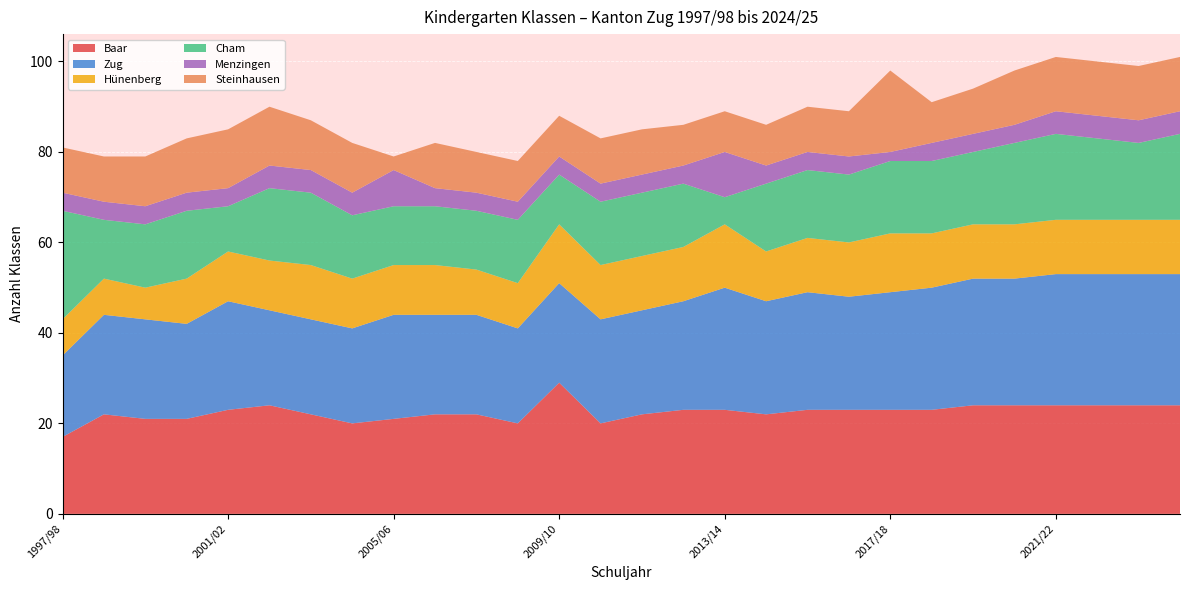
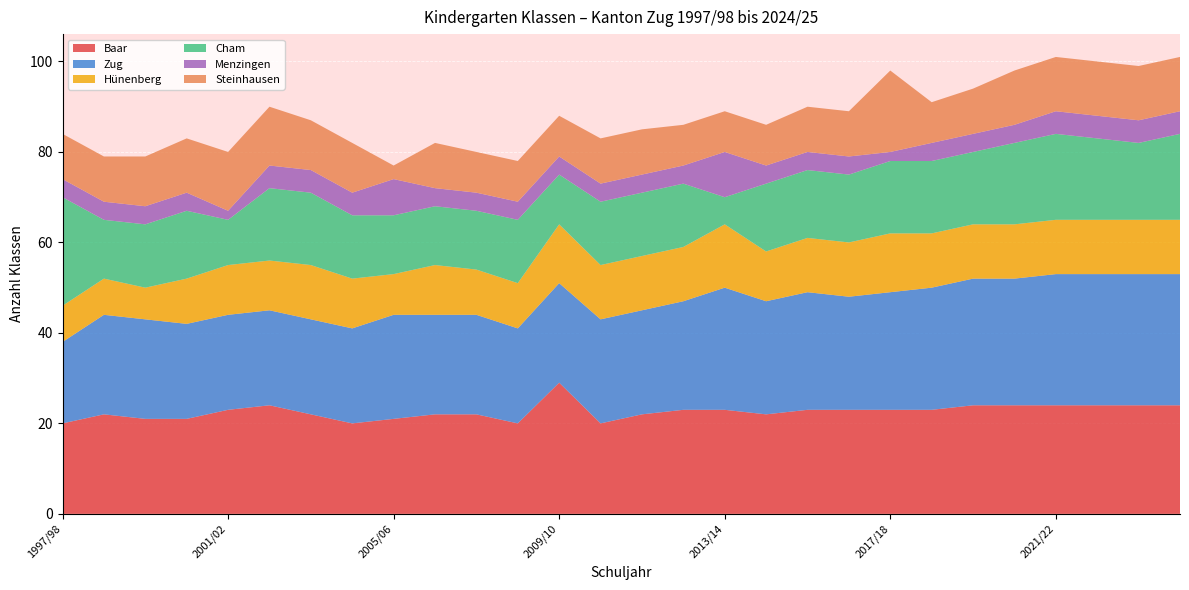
  {
    "Baar": {
-     "1997/98": 17,
+     "1997/98": 20,
      "2001/02": 23,
      "2005/06": 21,
      "2009/10": 29,
      "2013/14": 23,
      "2017/18": 23,
      "2021/22": 24
    },
    "Zug": {
      "1997/98": 18,
-     "2001/02": 24,
+     "2001/02": 21,
      "2005/06": 23,
      "2009/10": 22,
      "2013/14": 27,
      "2017/18": 26,
      "2021/22": 29
    },
    "Hünenberg": {
      "1997/98": 8,
      "2001/02": 11,
-     "2005/06": 11,
+     "2005/06": 9,
      "2009/10": 13,
      "2013/14": 14,
      "2017/18": 13,
      "2021/22": 12
    },
    "Cham": {
      "1997/98": 24,
      "2001/02": 10,
      "2005/06": 13,
      "2009/10": 11,
      "2013/14": 6,
      "2017/18": 16,
      "2021/22": 19
    },
    "Menzingen": {
      "1997/98": 4,
-     "2001/02": 4,
+     "2001/02": 2,
      "2005/06": 8,
      "2009/10": 4,
      "2013/14": 10,
      "2017/18": 2,
      "2021/22": 5
    },
    "Steinhausen": {
      "1997/98": 10,
      "2001/02": 13,
      "2005/06": 3,
      "2009/10": 9,
      "2013/14": 9,
      "2017/18": 18,
      "2021/22": 12
    }
  }
